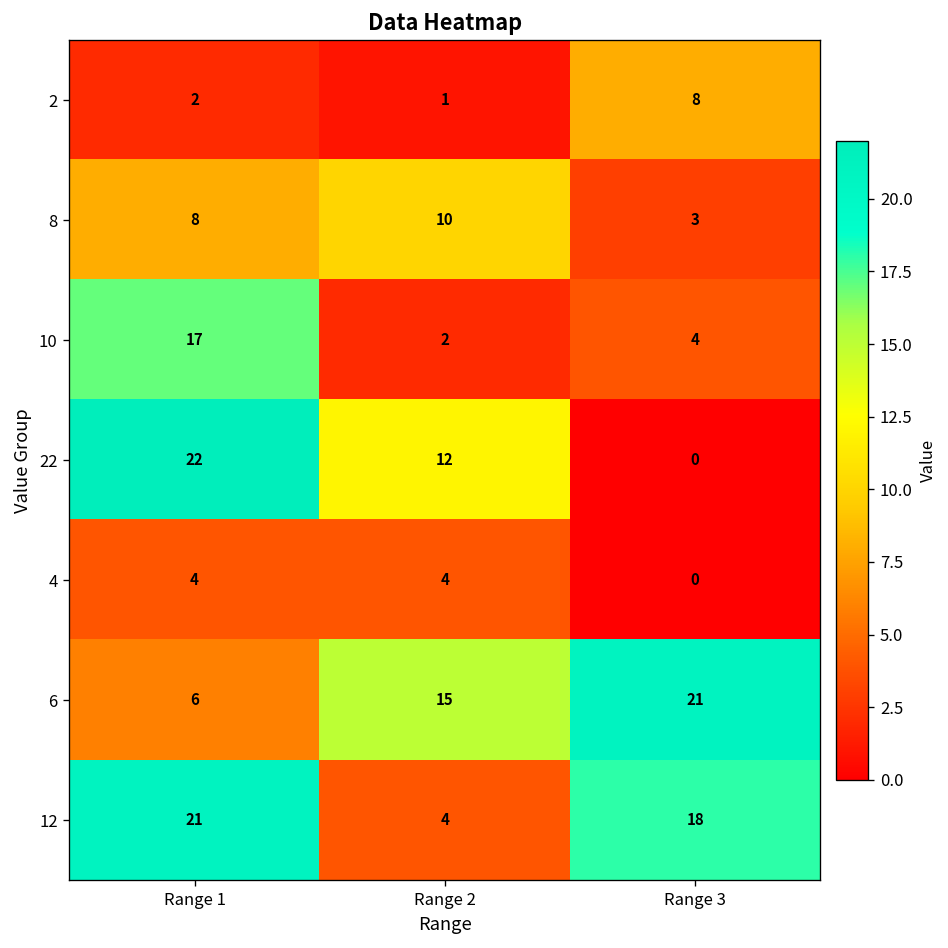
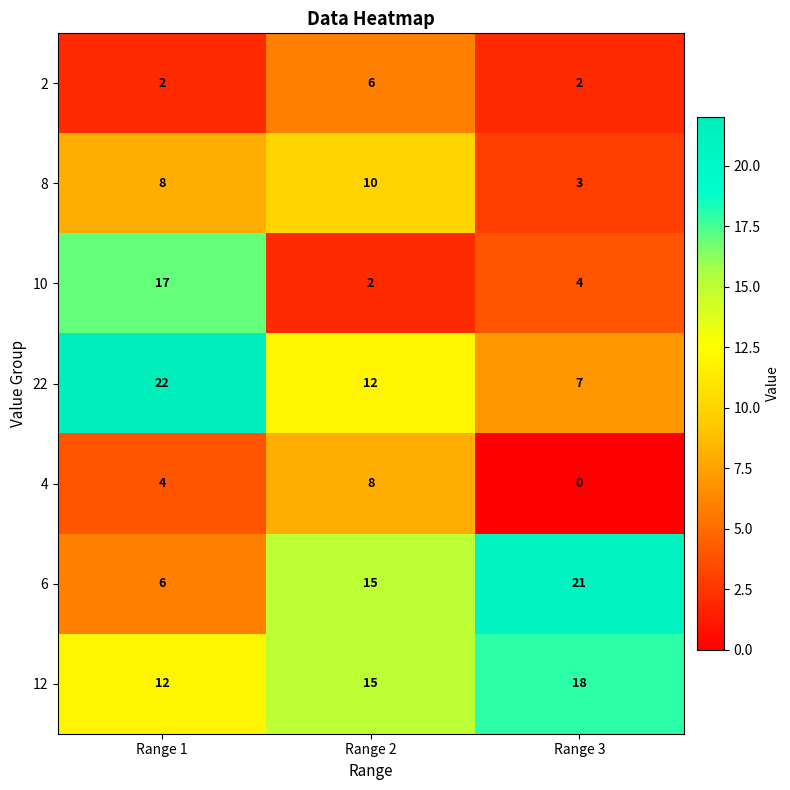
  {
    "2": {
      "Range 1": 2,
-     "Range 2": 1,
-     "Range 3": 8
+     "Range 2": 6,
+     "Range 3": 2
    },
    "8": {
      "Range 1": 8,
      "Range 2": 10,
      "Range 3": 3
    },
    "10": {
      "Range 1": 17,
      "Range 2": 2,
      "Range 3": 4
    },
    "22": {
      "Range 1": 22,
      "Range 2": 12,
-     "Range 3": 0
+     "Range 3": 7
    },
    "4": {
      "Range 1": 4,
-     "Range 2": 4,
+     "Range 2": 8,
      "Range 3": 0
    },
    "6": {
      "Range 1": 6,
      "Range 2": 15,
      "Range 3": 21
    },
    "12": {
-     "Range 1": 21,
-     "Range 2": 4,
+     "Range 1": 12,
+     "Range 2": 15,
      "Range 3": 18
    }
  }
